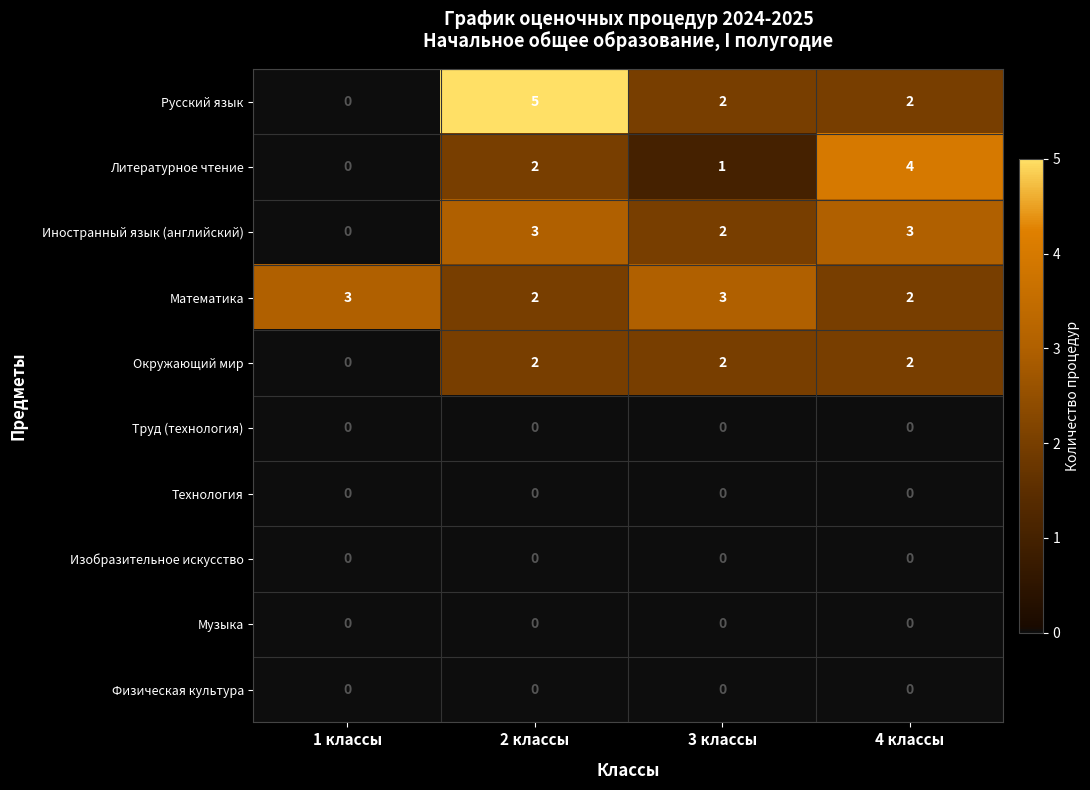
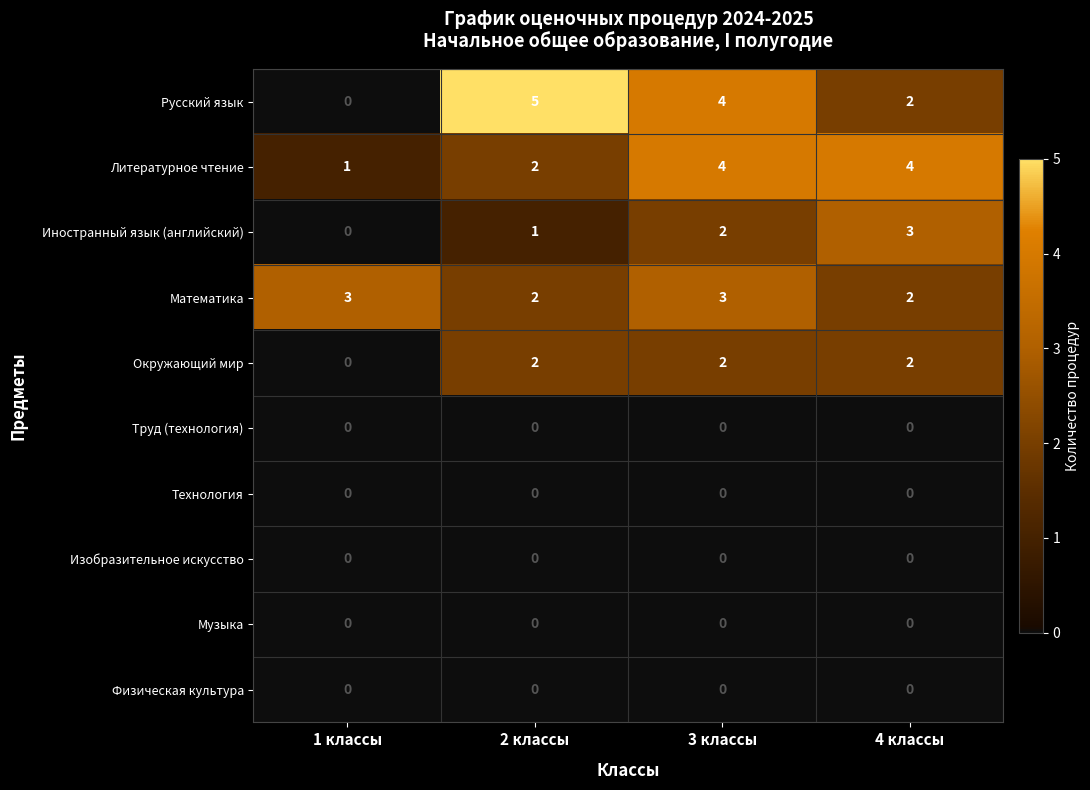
  {
    "Русский язык": {
      "1 классы": 0,
      "2 классы": 5,
-     "3 классы": 2,
+     "3 классы": 4,
      "4 классы": 2
    },
    "Литературное чтение": {
-     "1 классы": 0,
+     "1 классы": 1,
      "2 классы": 2,
-     "3 классы": 1,
+     "3 классы": 4,
      "4 классы": 4
    },
    "Иностранный язык (английский)": {
      "1 классы": 0,
-     "2 классы": 3,
+     "2 классы": 1,
      "3 классы": 2,
      "4 классы": 3
    },
    "Математика": {
      "1 классы": 3,
      "2 классы": 2,
      "3 классы": 3,
      "4 классы": 2
    },
    "Окружающий мир": {
      "1 классы": 0,
      "2 классы": 2,
      "3 классы": 2,
      "4 классы": 2
    },
    "Труд (технология)": {
      "1 классы": 0,
      "2 классы": 0,
      "3 классы": 0,
      "4 классы": 0
    },
    "Технология": {
      "1 классы": 0,
      "2 классы": 0,
      "3 классы": 0,
      "4 классы": 0
    },
    "Изобразительное искусство": {
      "1 классы": 0,
      "2 классы": 0,
      "3 классы": 0,
      "4 классы": 0
    },
    "Музыка": {
      "1 классы": 0,
      "2 классы": 0,
      "3 классы": 0,
      "4 классы": 0
    },
    "Физическая культура": {
      "1 классы": 0,
      "2 классы": 0,
      "3 классы": 0,
      "4 классы": 0
    }
  }
